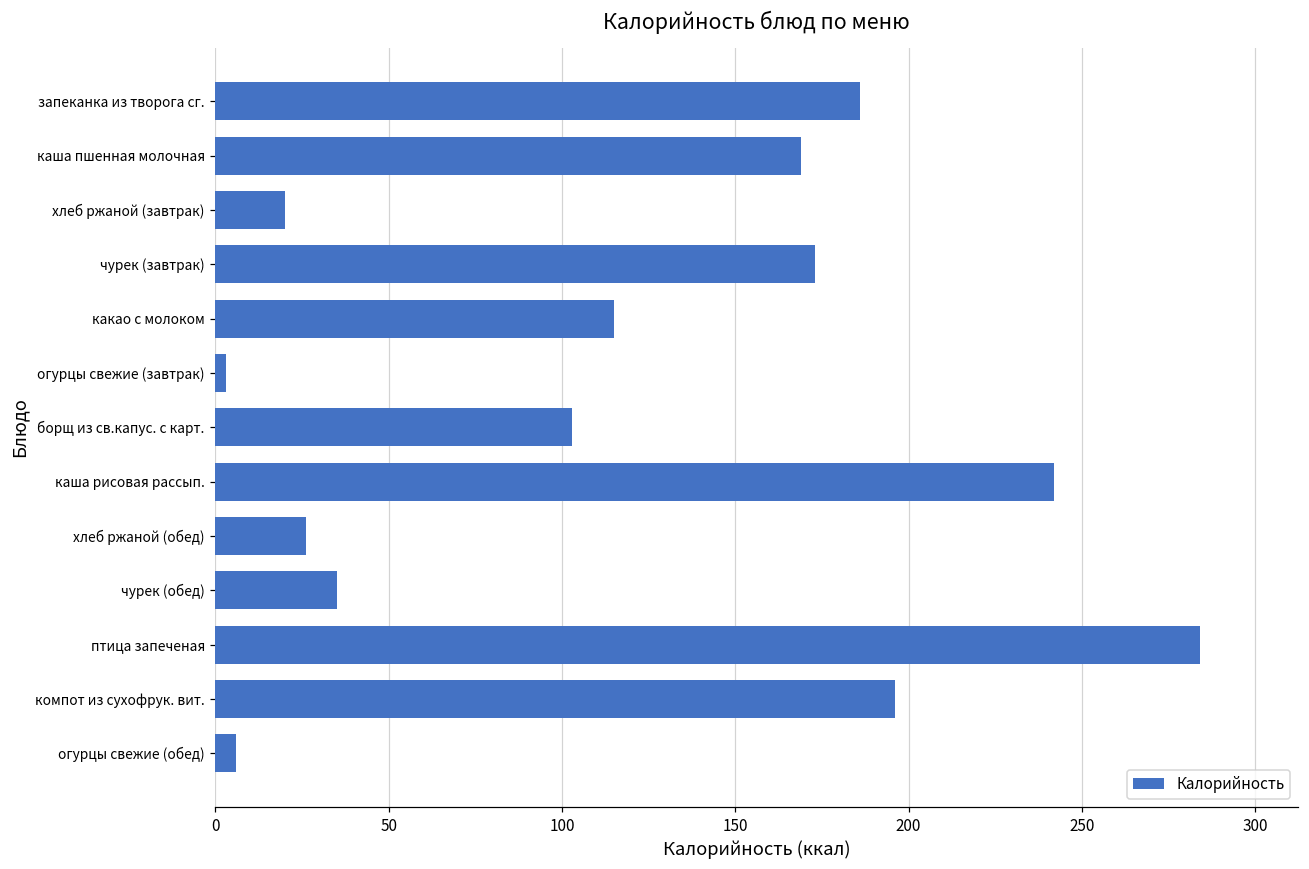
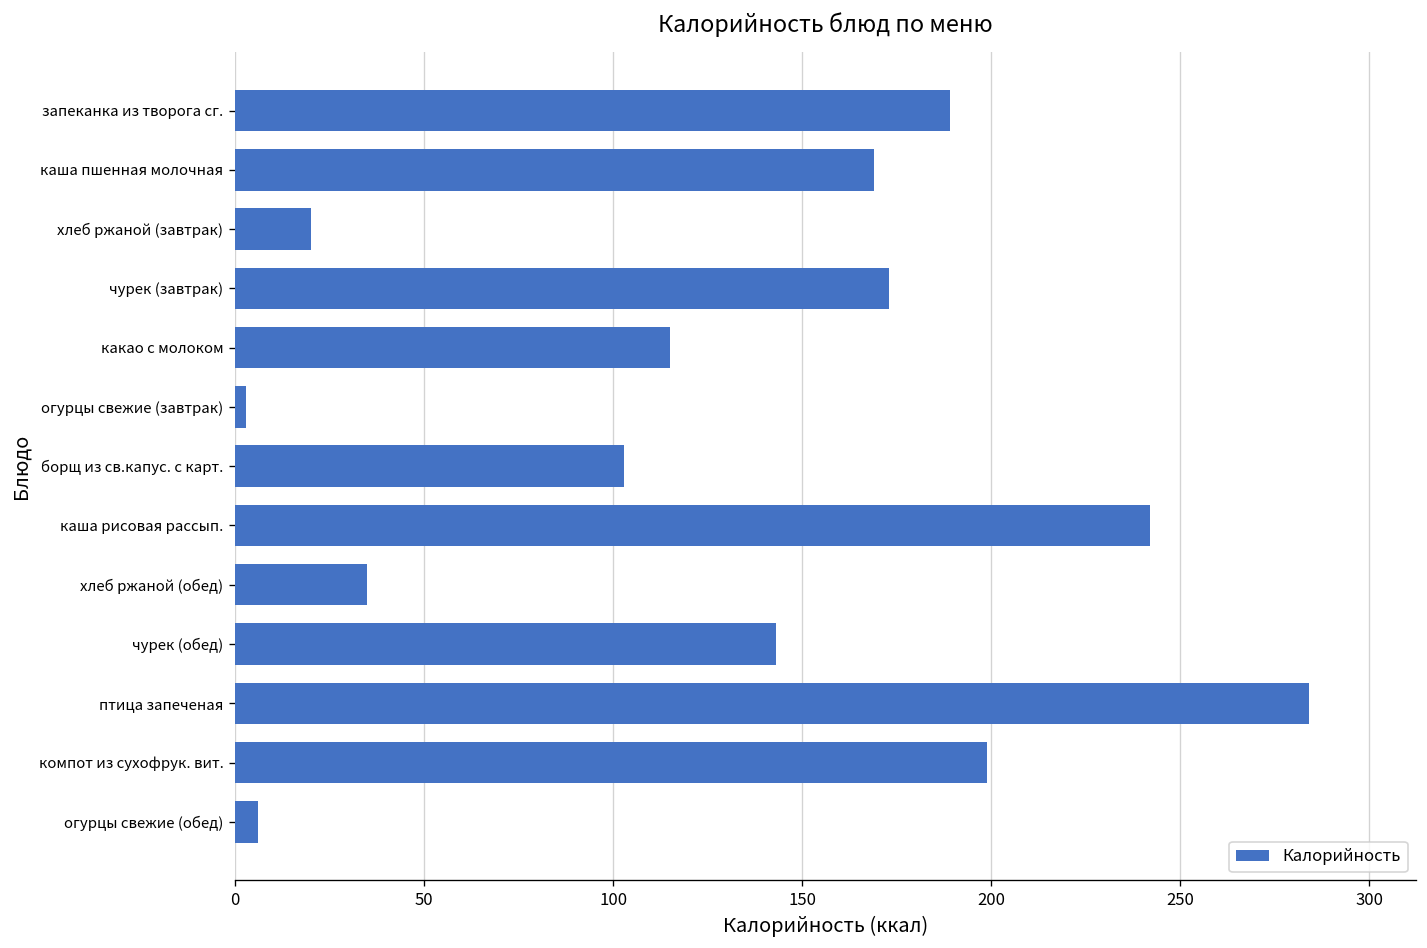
  {
-   "запеканка из творога сг.": 186,
+   "запеканка из творога сг.": 189,
    "каша пшенная молочная": 169,
    "хлеб ржаной (завтрак)": 20,
    "чурек (завтрак)": 173,
    "какао с молоком": 115,
    "огурцы свежие (завтрак)": 3,
    "борщ из св.капус. с карт.": 103,
    "каша рисовая рассып.": 242,
-   "хлеб ржаной (обед)": 26,
-   "чурек (обед)": 35,
+   "хлеб ржаной (обед)": 35,
+   "чурек (обед)": 143,
    "птица запеченая": 284,
-   "компот из сухофрук. вит.": 196,
+   "компот из сухофрук. вит.": 199,
    "огурцы свежие (обед)": 6
  }
